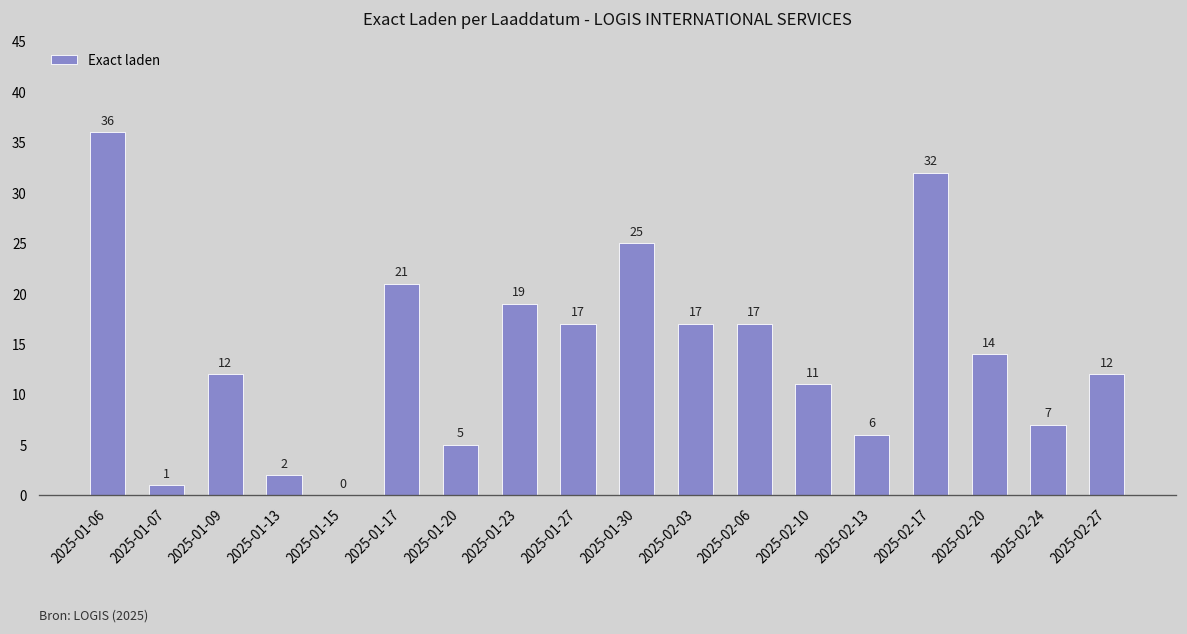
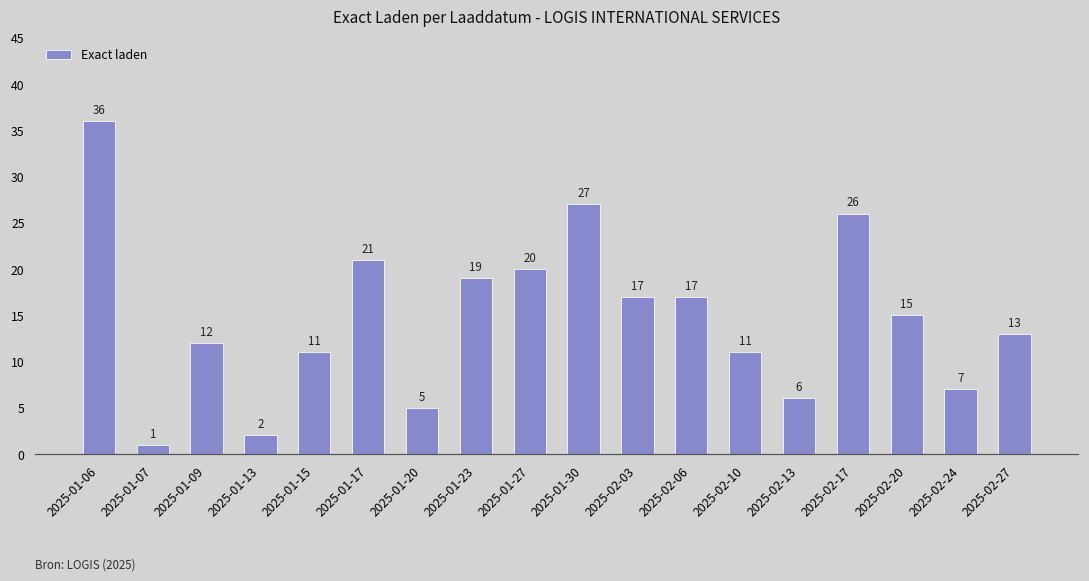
  {
    "2025-01-06": 36,
    "2025-01-07": 1,
    "2025-01-09": 12,
    "2025-01-13": 2,
-   "2025-01-15": 0,
+   "2025-01-15": 11,
    "2025-01-17": 21,
    "2025-01-20": 5,
    "2025-01-23": 19,
-   "2025-01-27": 17,
-   "2025-01-30": 25,
+   "2025-01-27": 20,
+   "2025-01-30": 27,
    "2025-02-03": 17,
    "2025-02-06": 17,
    "2025-02-10": 11,
    "2025-02-13": 6,
-   "2025-02-17": 32,
-   "2025-02-20": 14,
+   "2025-02-17": 26,
+   "2025-02-20": 15,
    "2025-02-24": 7,
-   "2025-02-27": 12
+   "2025-02-27": 13
  }
